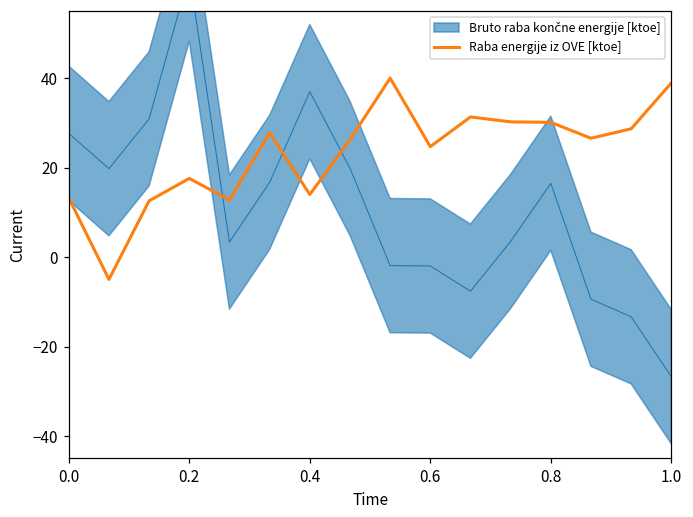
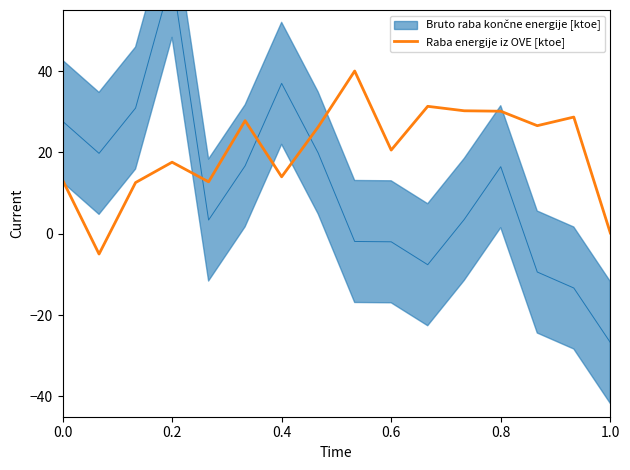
  {
    "Raba energije iz OVE [ktoe]": {
      "0.0": 13,
      "0.2": 18,
      "0.4": 14,
-     "0.6": 25,
+     "0.6": 21,
      "0.8": 30,
-     "1.0": 39
+     "1.0": 0
    }
  }
